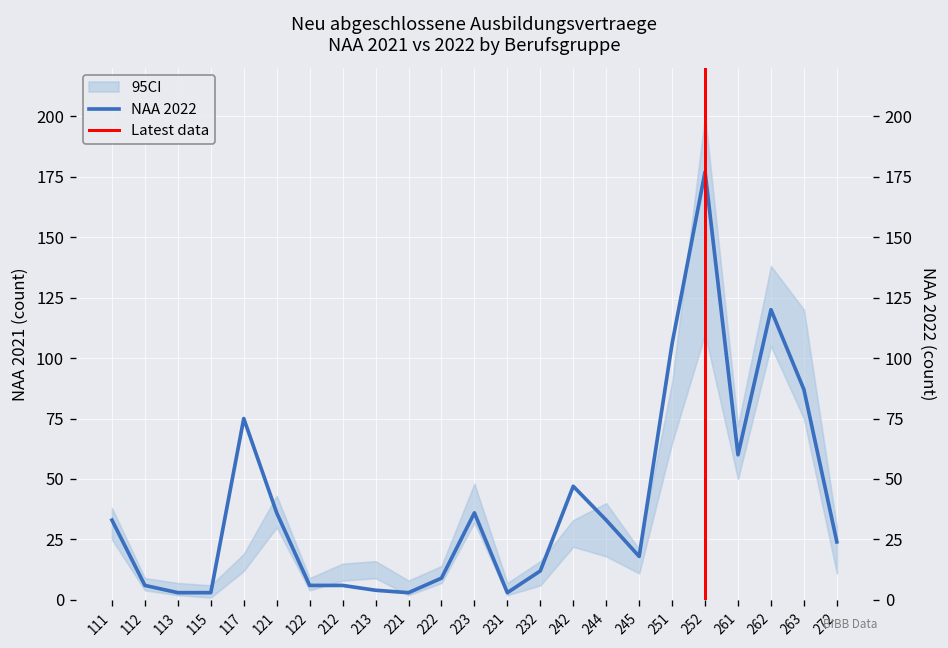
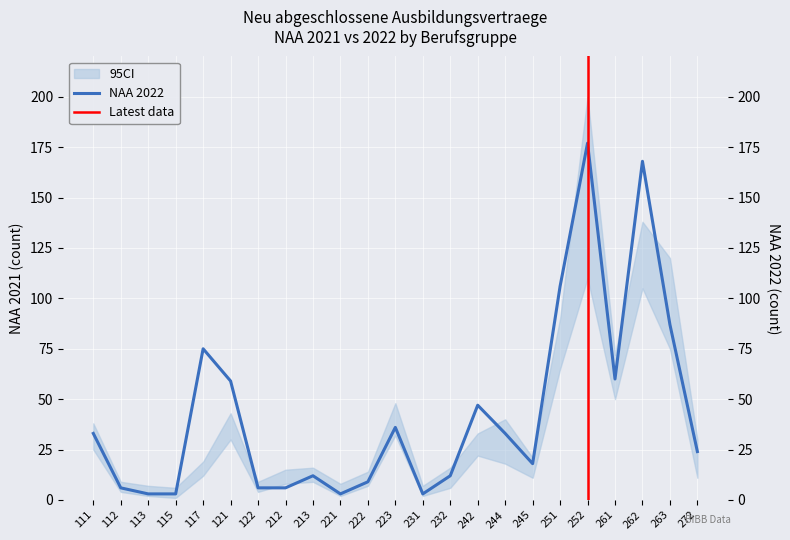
  {
    "NAA 2022": {
      "111": 33,
      "112": 6,
      "113": 3,
      "115": 3,
      "117": 75,
-     "121": 36,
+     "121": 59,
      "122": 6,
      "212": 6,
-     "213": 4,
+     "213": 12,
      "221": 3,
      "222": 9,
      "223": 36,
      "231": 3,
      "232": 12,
      "242": 47,
      "244": 33,
      "245": 18,
      "251": 106,
      "252": 177,
      "261": 60,
-     "262": 120,
+     "262": 168,
      "263": 87,
      "272": 24
    }
  }
